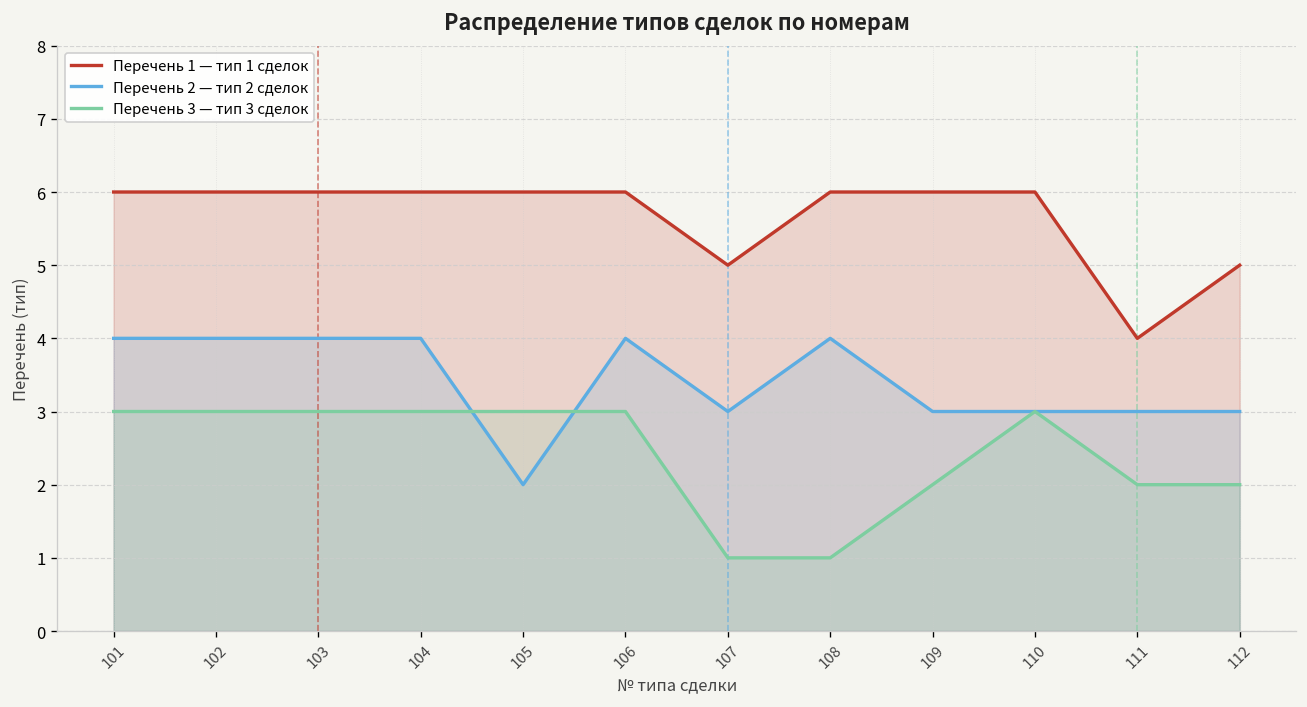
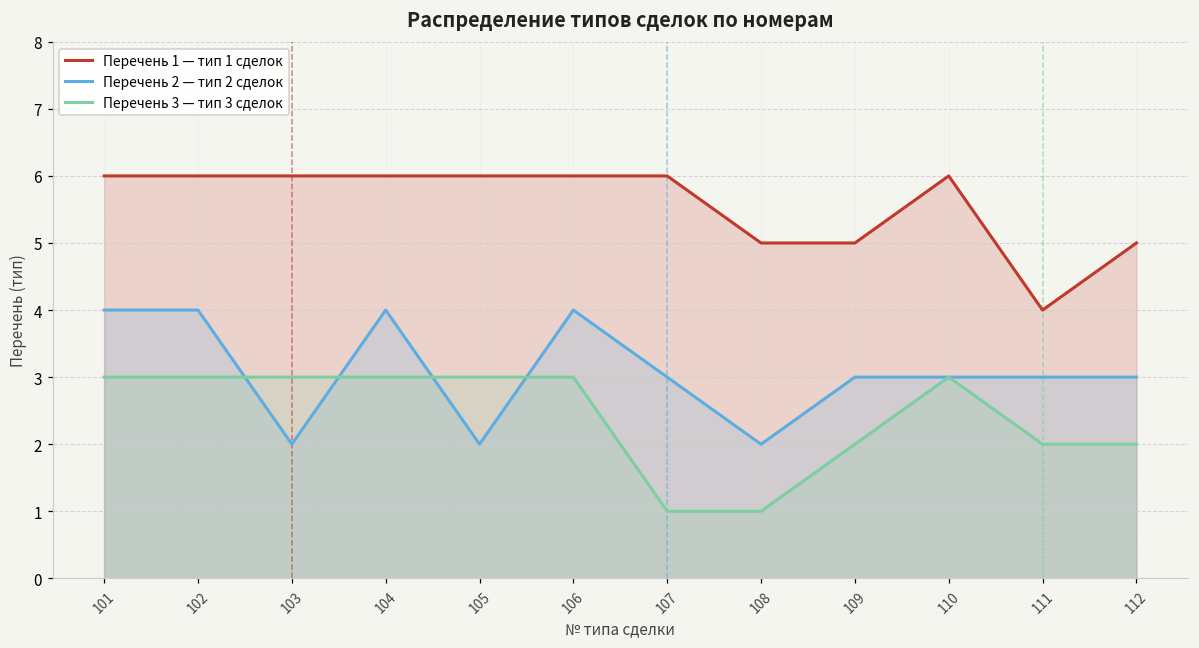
  {
    "Перечень 1 — тип 1 сделок": {
      "101": 6,
      "102": 6,
      "103": 6,
      "104": 6,
      "105": 6,
      "106": 6,
-     "107": 5,
-     "108": 6,
-     "109": 6,
+     "107": 6,
+     "108": 5,
+     "109": 5,
      "110": 6,
      "111": 4,
      "112": 5
    },
    "Перечень 2 — тип 2 сделок": {
      "101": 4,
      "102": 4,
-     "103": 4,
+     "103": 2,
      "104": 4,
      "105": 2,
      "106": 4,
      "107": 3,
-     "108": 4,
+     "108": 2,
      "109": 3,
      "111": 3,
      "112": 3
    },
    "Перечень 3 — тип 3 сделок": {
      "101": 3,
      "102": 3,
      "103": 3,
      "104": 3,
      "105": 3,
      "106": 3,
      "107": 1,
      "108": 1,
      "109": 2,
      "111": 2,
      "112": 2
    }
  }
